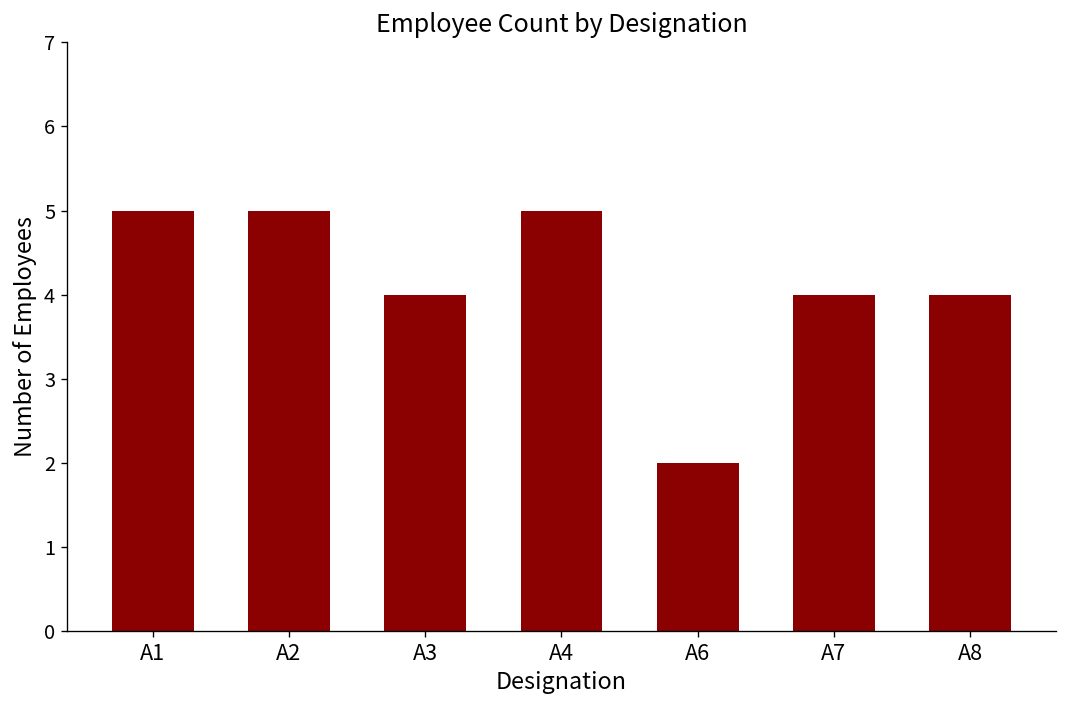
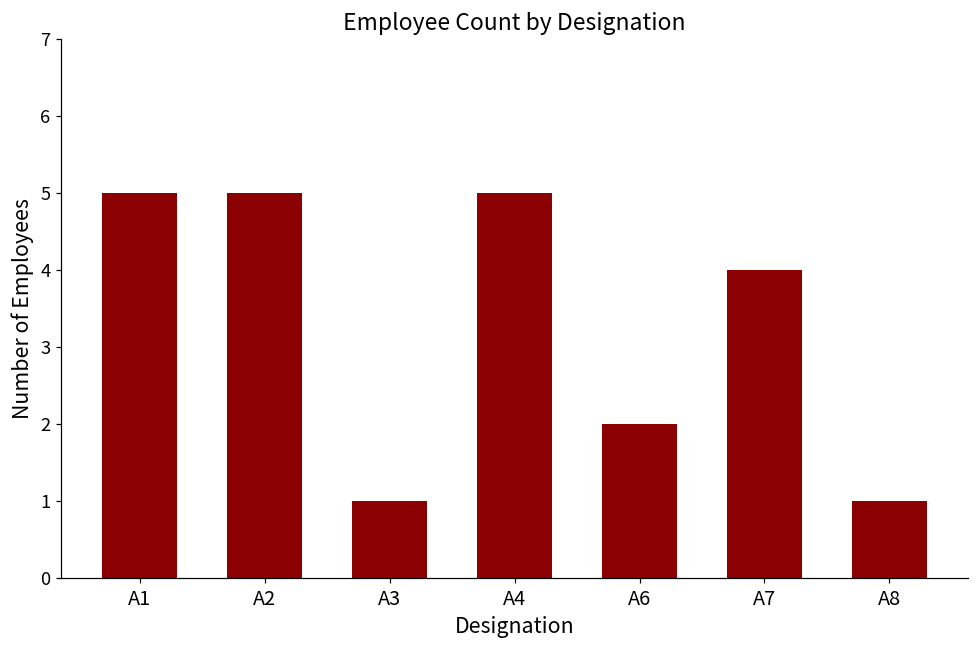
  {
    "A1": 5,
    "A2": 5,
-   "A3": 4,
+   "A3": 1,
    "A4": 5,
    "A6": 2,
    "A7": 4,
-   "A8": 4
+   "A8": 1
  }
